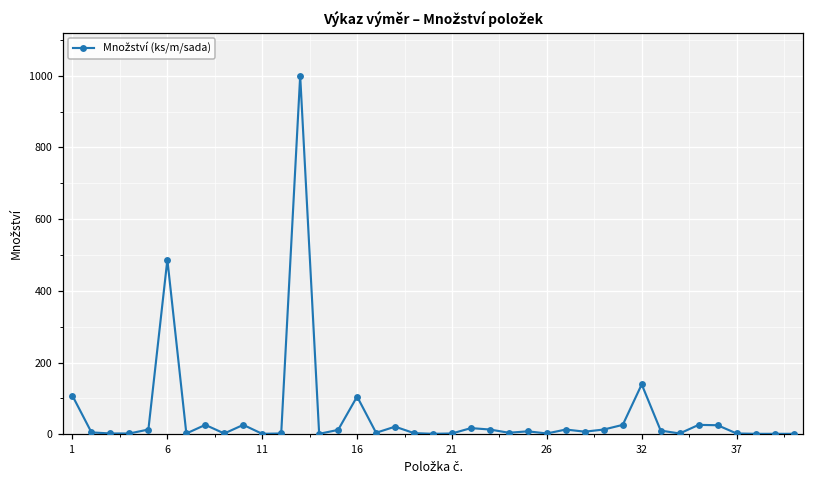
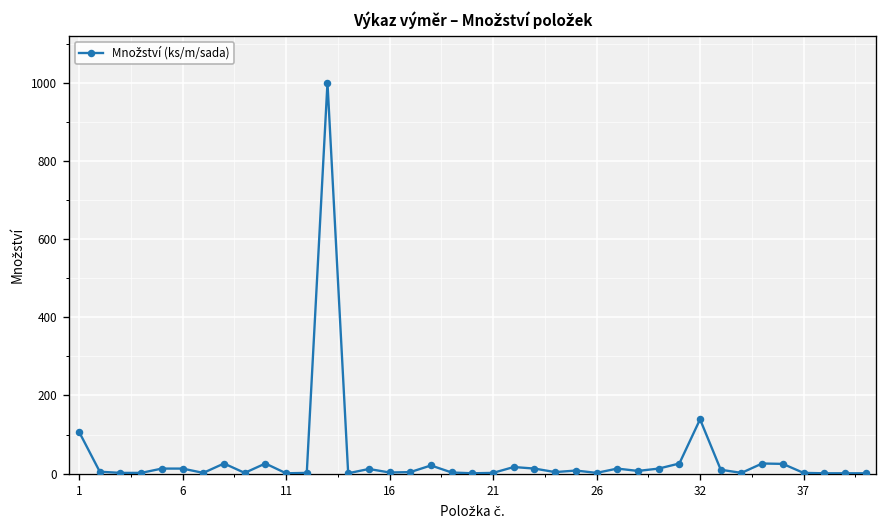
  {
    "1": 110,
-   "6": 490,
+   "6": 10,
    "11": 0,
-   "16": 110,
+   "16": 0,
    "21": 0,
    "26": 0,
    "32": 140,
    "37": 0
  }
